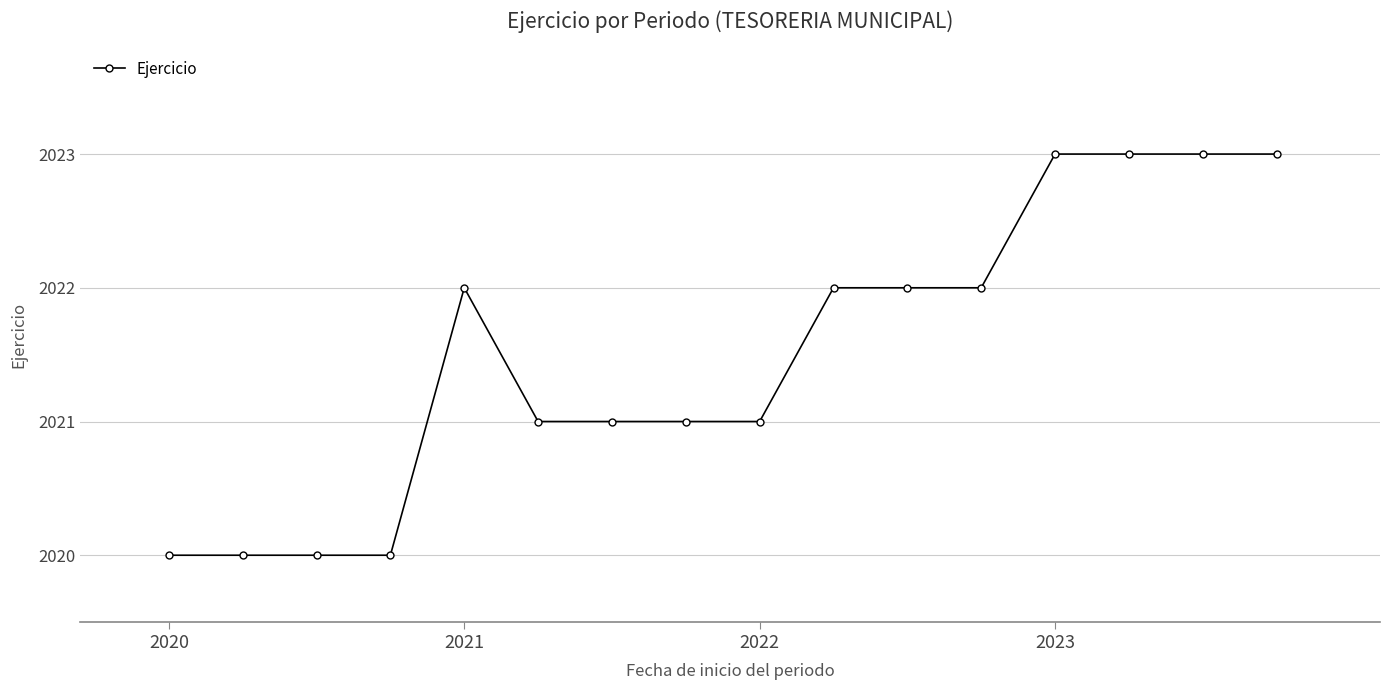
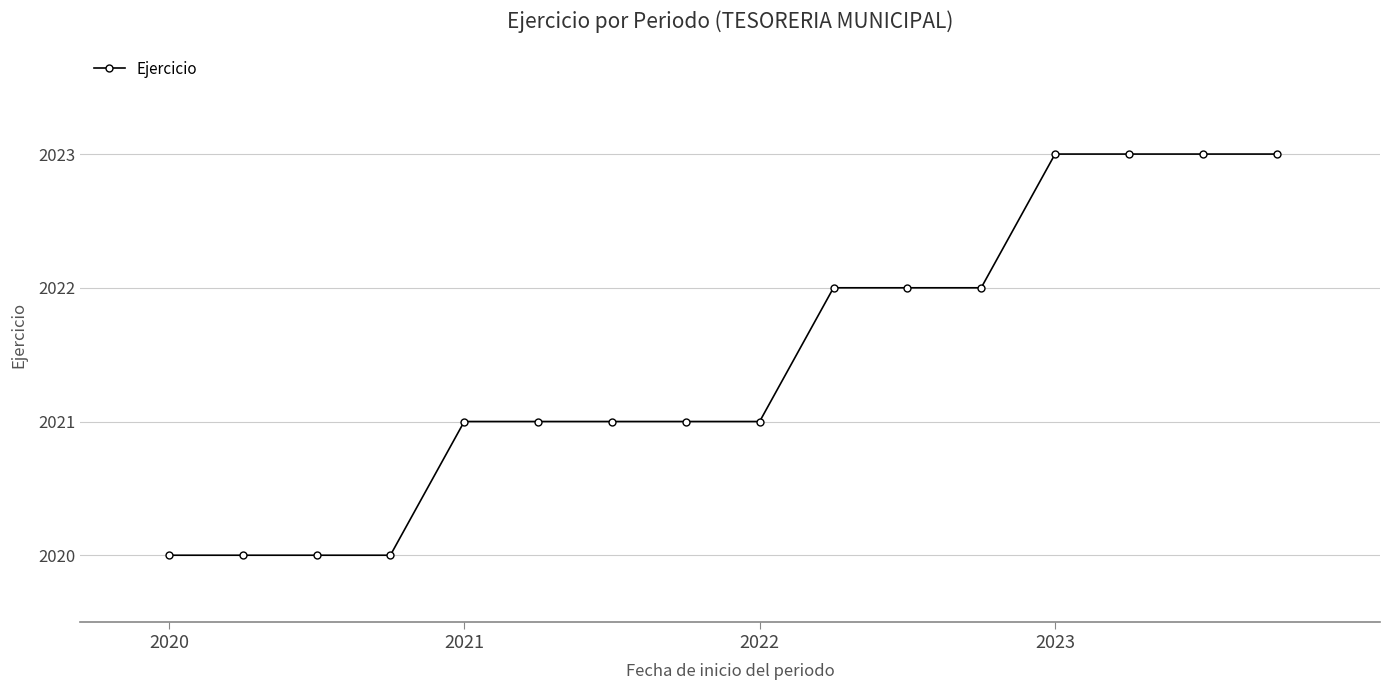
  {
    "2020": 2020,
-   "2021": 2022,
+   "2021": 2021,
    "2022": 2021,
    "2023": 2023
  }
